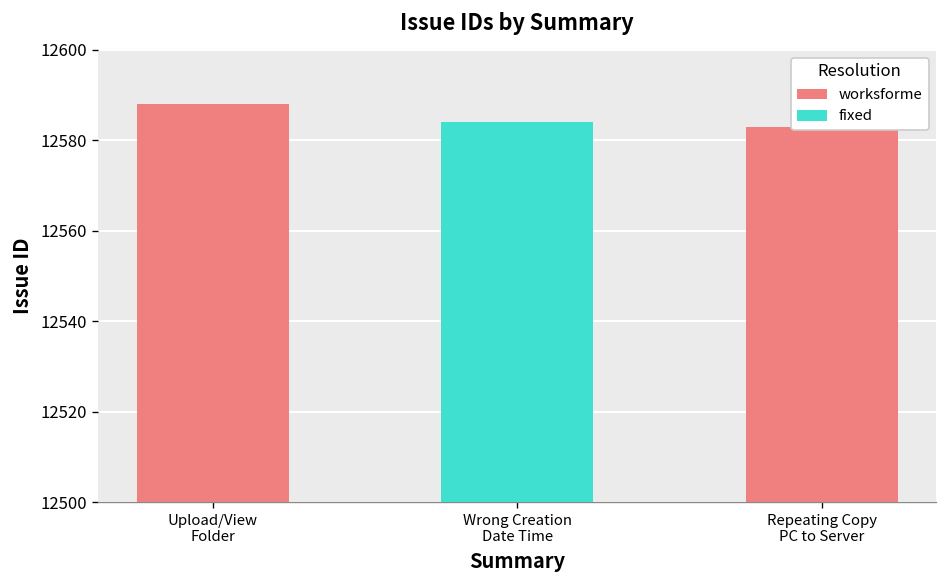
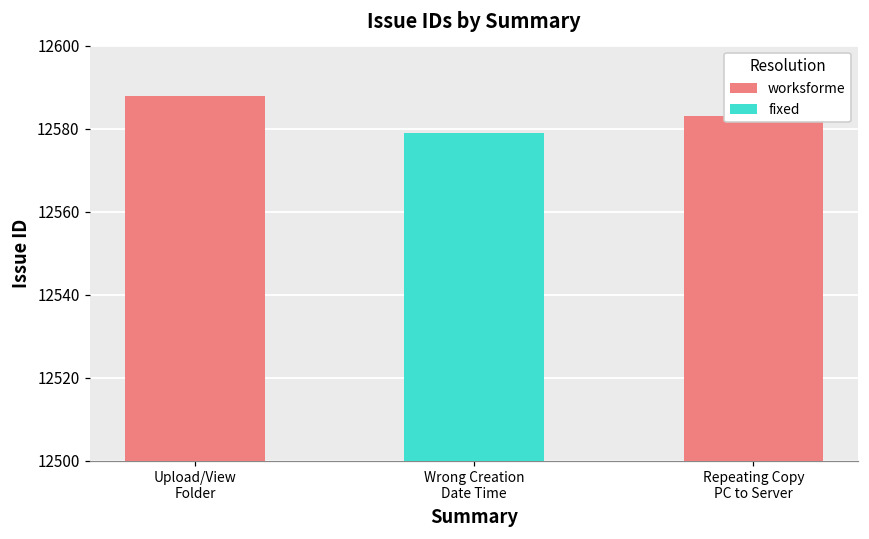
  {
    "Upload/View Folder": 12588,
-   "Wrong Creation Date Time": 12584
+   "Wrong Creation Date Time": 12579
  }
